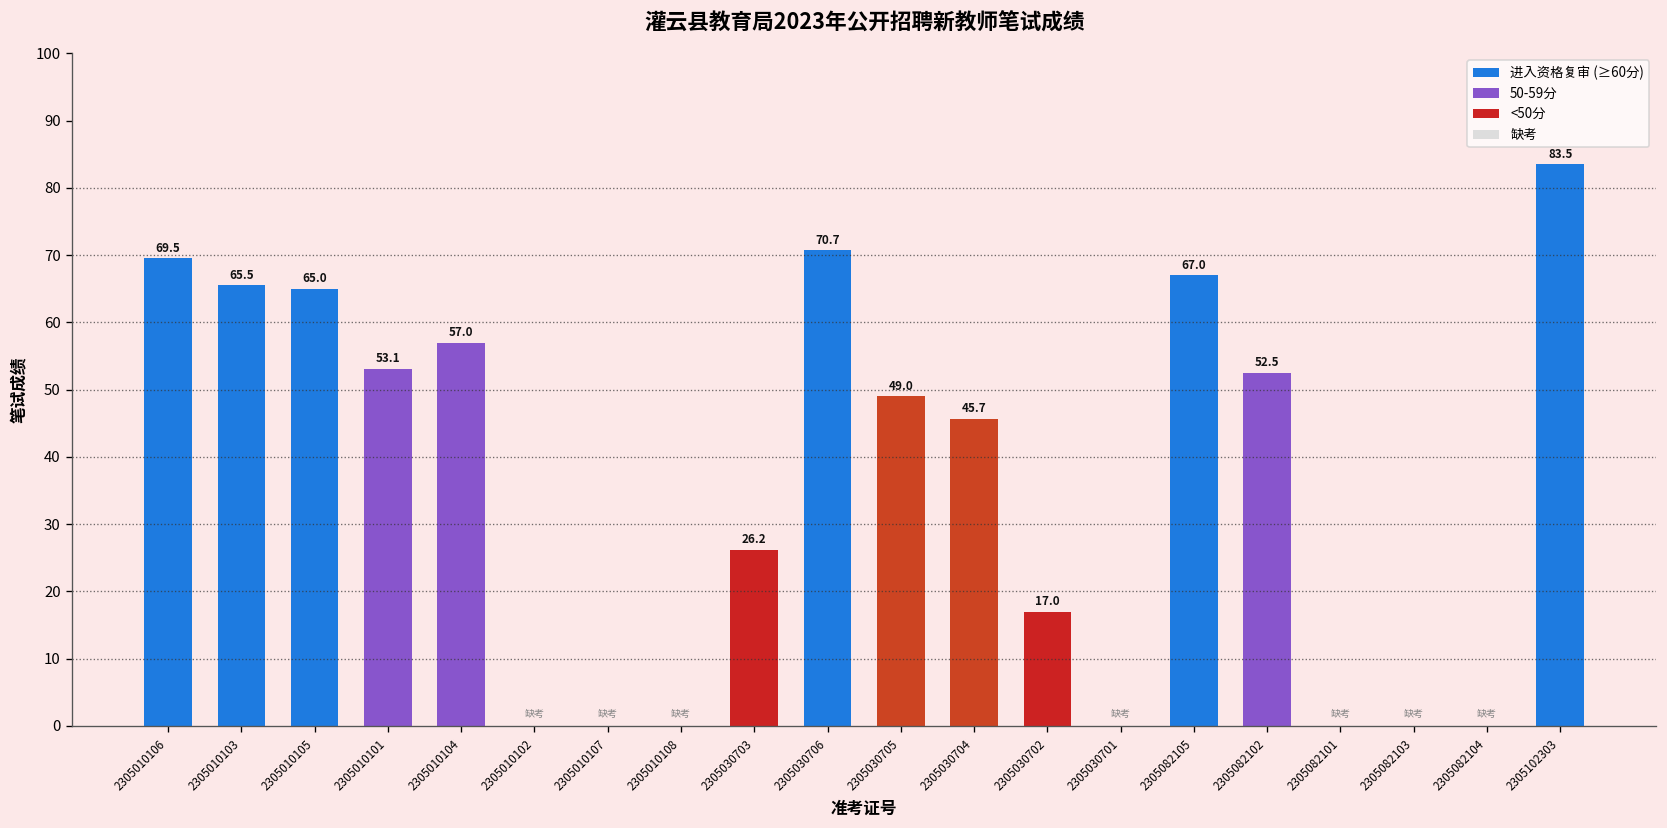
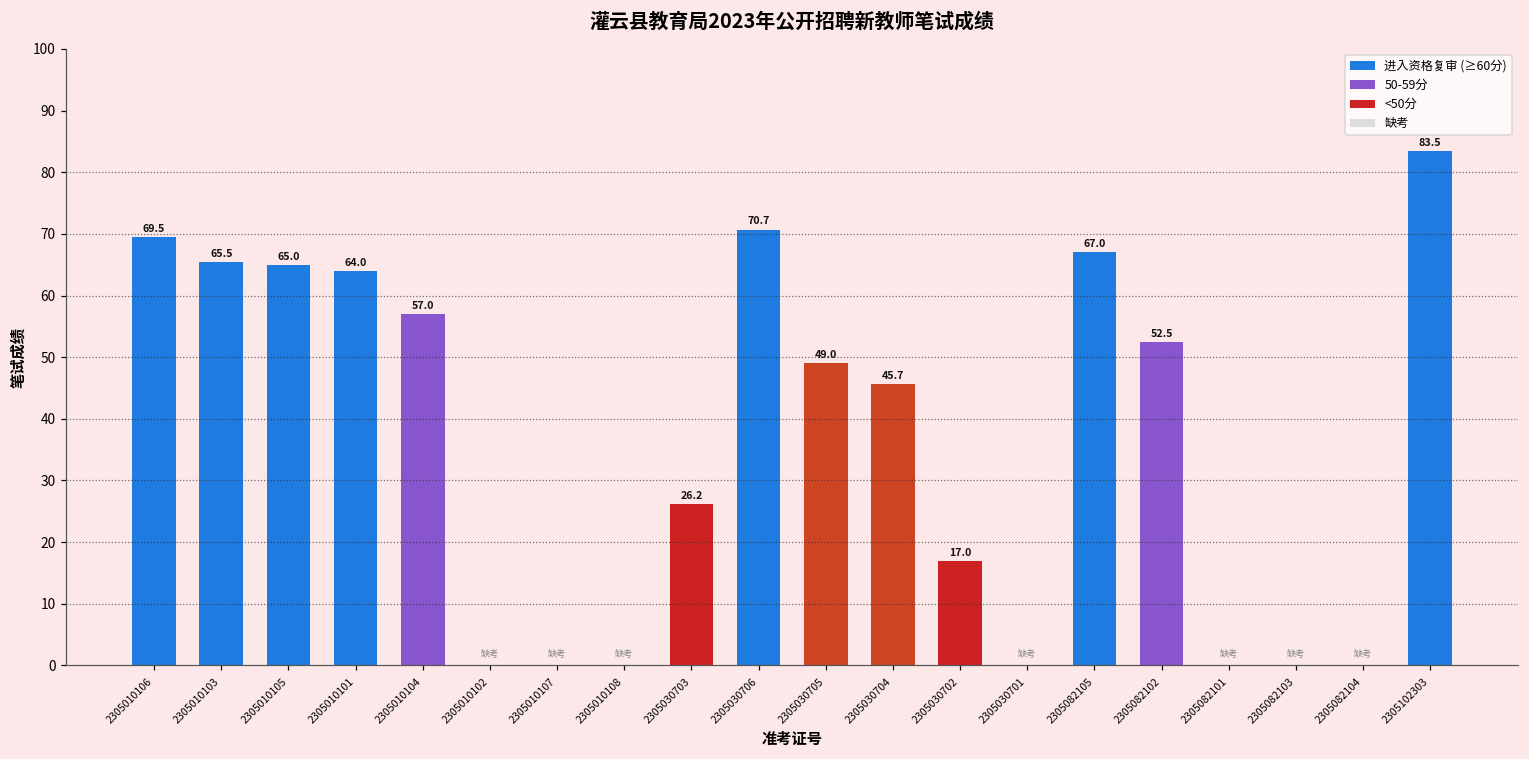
  {
    "2305010106": 69.5,
    "2305010103": 65.5,
    "2305010105": 65.0,
-   "2305010101": 53.1,
+   "2305010101": 64.0,
    "2305010104": 57.0,
    "2305030703": 26.2,
    "2305030706": 70.7,
    "2305030705": 49.0,
    "2305030704": 45.7,
    "2305030702": 17.0,
    "2305082105": 67.0,
    "2305082102": 52.5,
    "2305102303": 83.5
  }
